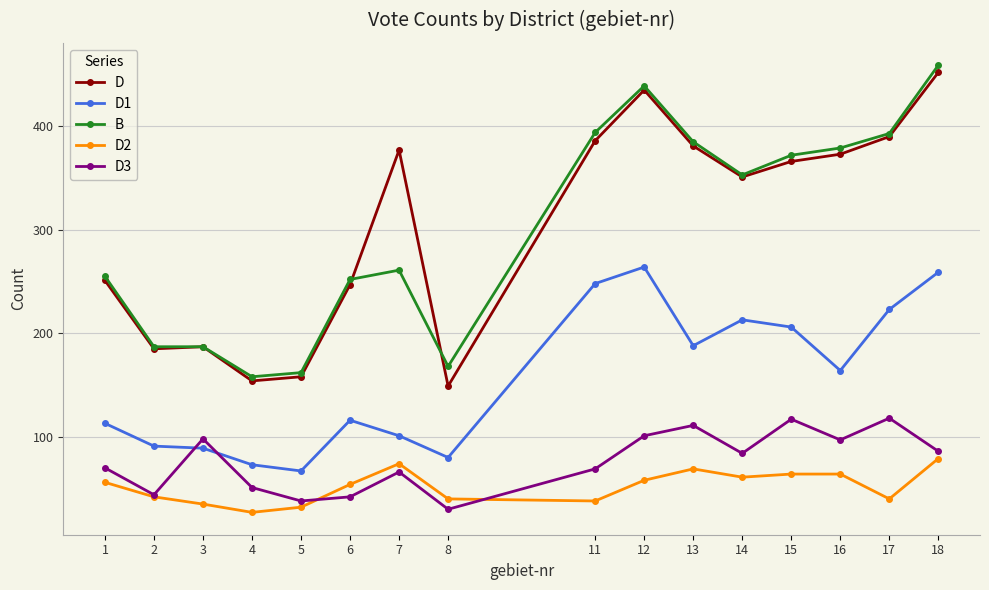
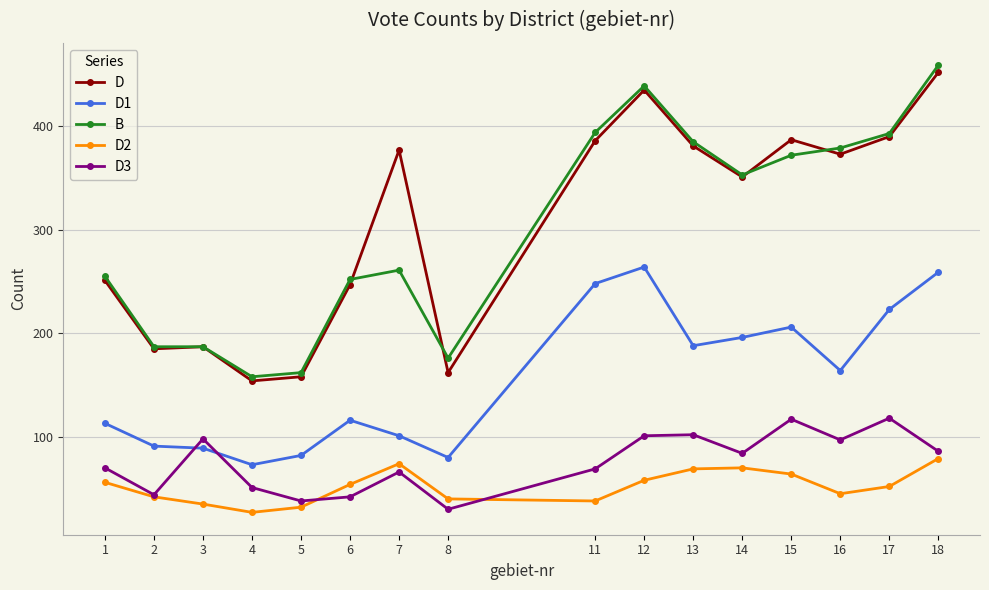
  {
    "D": {
      "1": 251,
      "4": 154,
      "5": 158,
      "6": 247,
      "7": 377,
-     "8": 149,
+     "8": 162,
      "11": 386,
      "12": 435,
      "13": 381,
-     "15": 366,
+     "15": 387,
      "16": 373,
      "17": 390,
      "18": 452
    },
    "D1": {
      "1": 113,
      "2": 91,
      "3": 89,
      "4": 73,
-     "5": 67,
+     "5": 82,
      "6": 116,
      "7": 101,
      "8": 80,
      "11": 248,
      "12": 264,
      "13": 188,
-     "14": 213,
+     "14": 196,
      "15": 206,
      "16": 164,
      "17": 223,
      "18": 259
    },
    "B": {
      "1": 255,
      "4": 158,
      "5": 162,
      "6": 252,
      "7": 261,
-     "8": 168,
+     "8": 176,
      "11": 394,
      "12": 439,
      "13": 385,
      "15": 372,
      "16": 379,
      "17": 393,
      "18": 459
    },
    "D2": {
      "1": 56,
      "3": 35,
      "4": 27,
      "5": 32,
      "6": 54,
      "7": 74,
      "8": 40,
      "11": 38,
      "12": 58,
      "13": 69,
-     "14": 61,
+     "14": 70,
      "15": 64,
-     "16": 64,
-     "17": 40,
+     "16": 45,
+     "17": 52,
      "18": 79
    },
    "D3": {
      "1": 70,
      "3": 98,
      "4": 51,
      "5": 38,
      "6": 42,
      "7": 66,
      "8": 30,
      "11": 69,
      "12": 101,
-     "13": 111,
+     "13": 102,
      "14": 84,
      "15": 117,
      "16": 97,
      "17": 118,
      "18": 86
    }
  }
